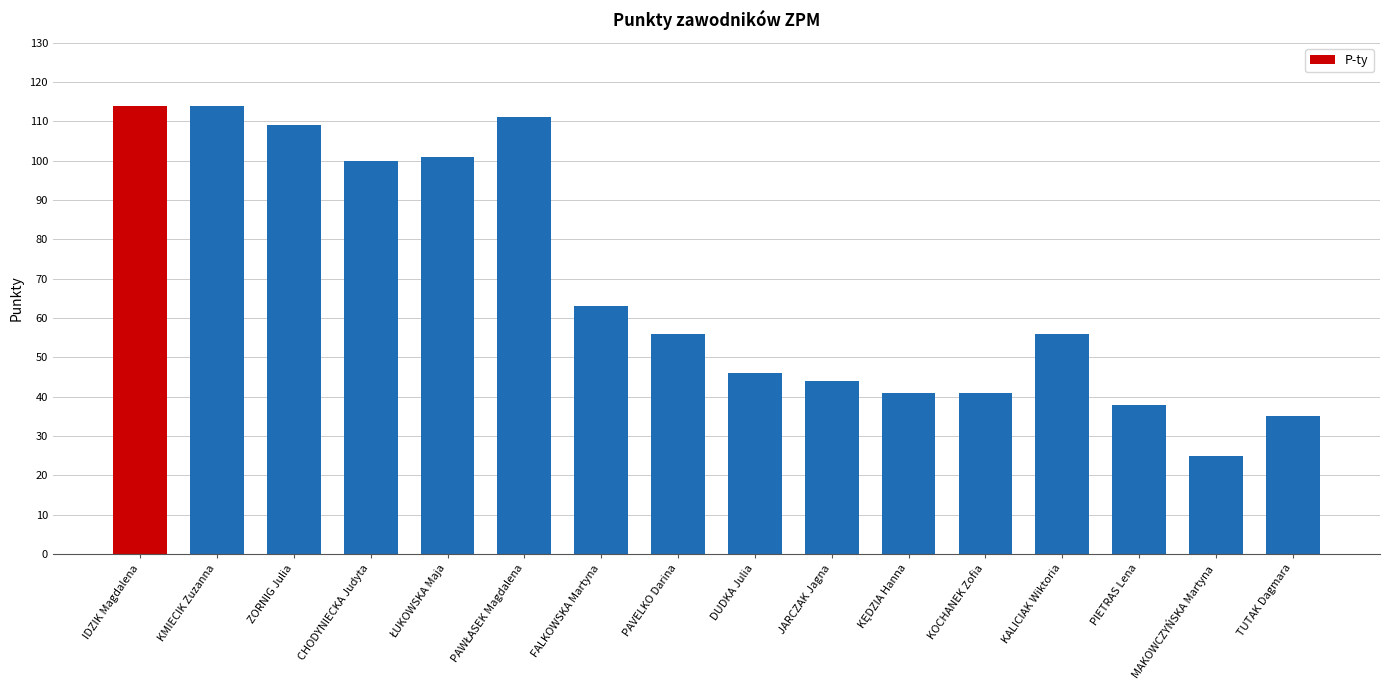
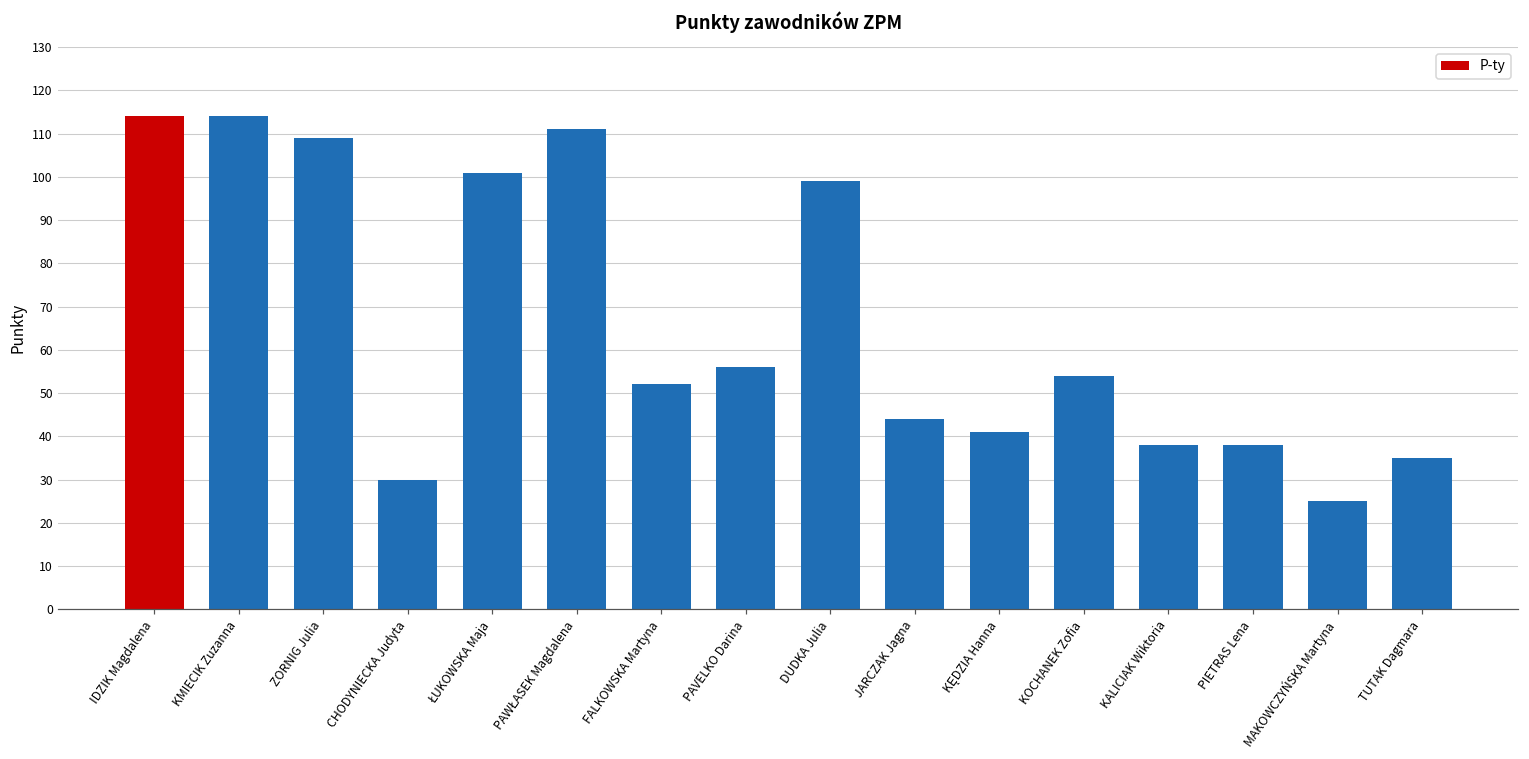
  {
    "IDZIK Magdalena": 114,
    "KMIECIK Zuzanna": 114,
    "ZORNIG Julia": 109,
-   "CHODYNIECKA Judyta": 100,
+   "CHODYNIECKA Judyta": 30,
    "ŁUKOWSKA Maja": 101,
    "PAWŁASEK Magdalena": 111,
-   "FALKOWSKA Martyna": 63,
+   "FALKOWSKA Martyna": 52,
    "PAVELKO Darina": 56,
-   "DUDKA Julia": 46,
+   "DUDKA Julia": 99,
    "JARCZAK Jagna": 44,
    "KĘDZIA Hanna": 41,
-   "KOCHANEK Zofia": 41,
-   "KALICIAK Wiktoria": 56,
+   "KOCHANEK Zofia": 54,
+   "KALICIAK Wiktoria": 38,
    "PIETRAS Lena": 38,
    "MAKOWCZYŃSKA Martyna": 25,
    "TUTAK Dagmara": 35
  }
